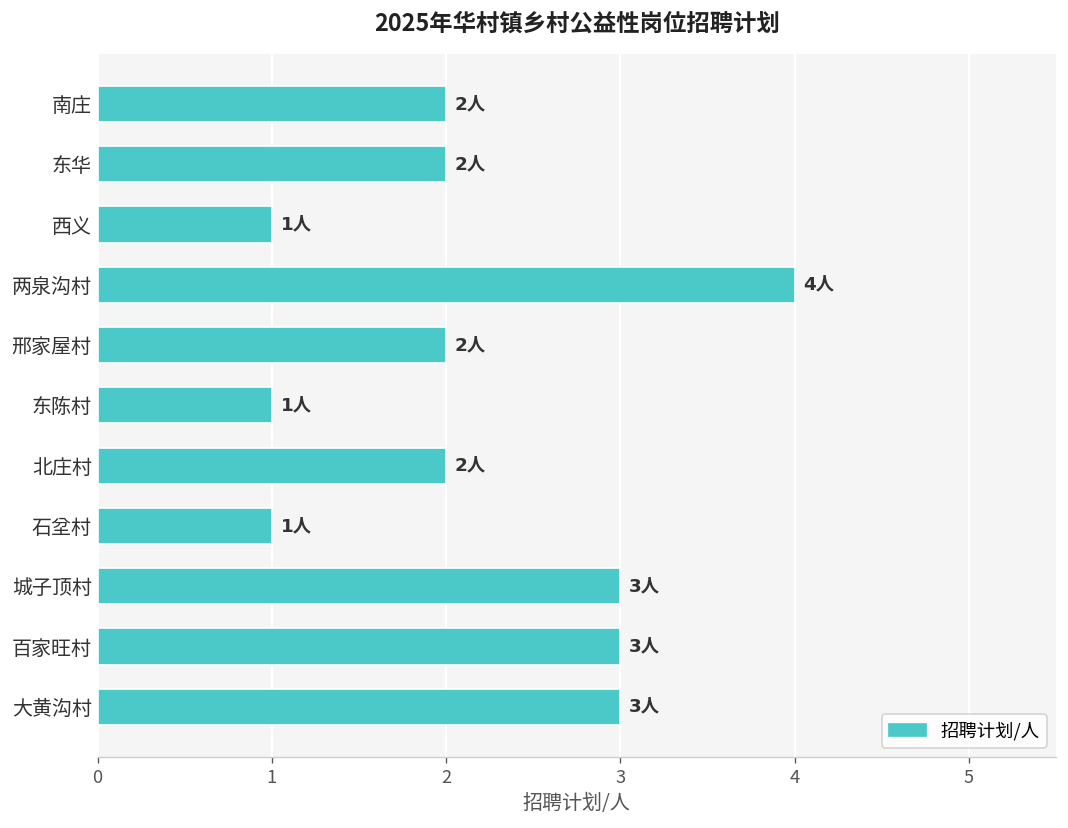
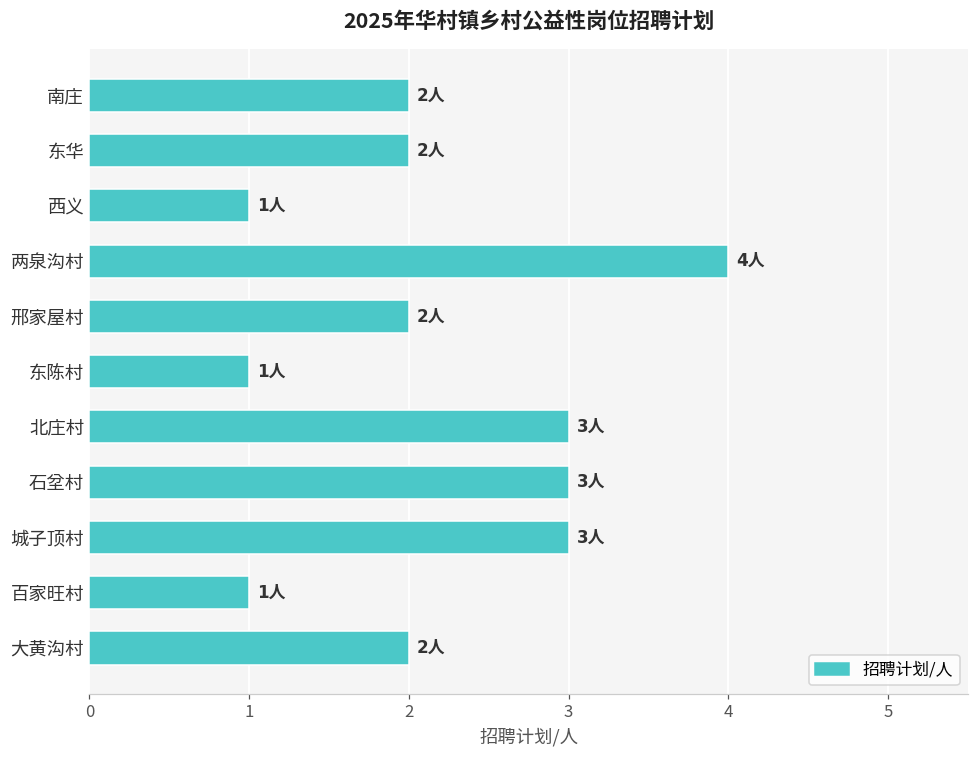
  {
    "南庄": "2人",
    "东华": "2人",
    "西义": "1人",
    "两泉沟村": "4人",
    "邢家屋村": "2人",
    "东陈村": "1人",
-   "北庄村": "2人",
-   "石坌村": "1人",
+   "北庄村": "3人",
+   "石坌村": "3人",
    "城子顶村": "3人",
-   "百家旺村": "3人",
-   "大黄沟村": "3人"
+   "百家旺村": "1人",
+   "大黄沟村": "2人"
  }
